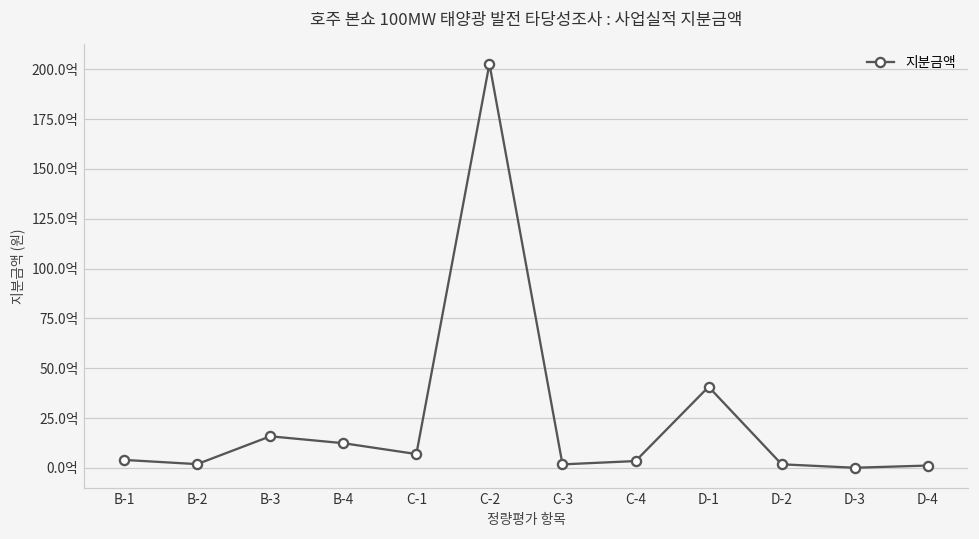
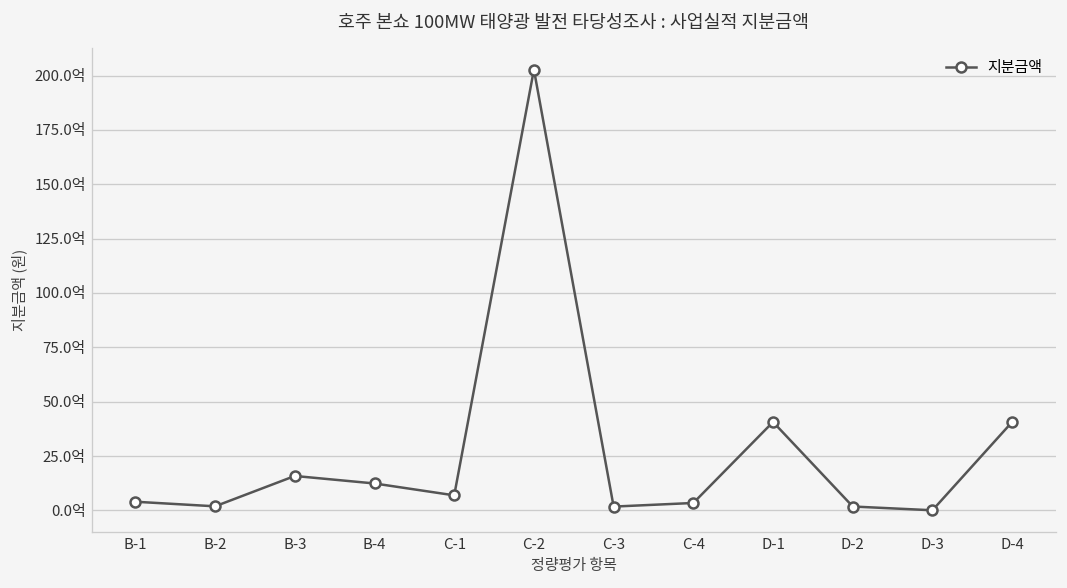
  {
    "B-1": "4억",
    "B-2": "2억",
    "B-3": "16억",
    "B-4": "12억",
    "C-1": "7억",
    "C-2": "203억",
    "C-3": "2억",
    "C-4": "3억",
    "D-1": "41억",
    "D-2": "2억",
    "D-3": "0억",
-   "D-4": "1억"
+   "D-4": "41억"
  }
